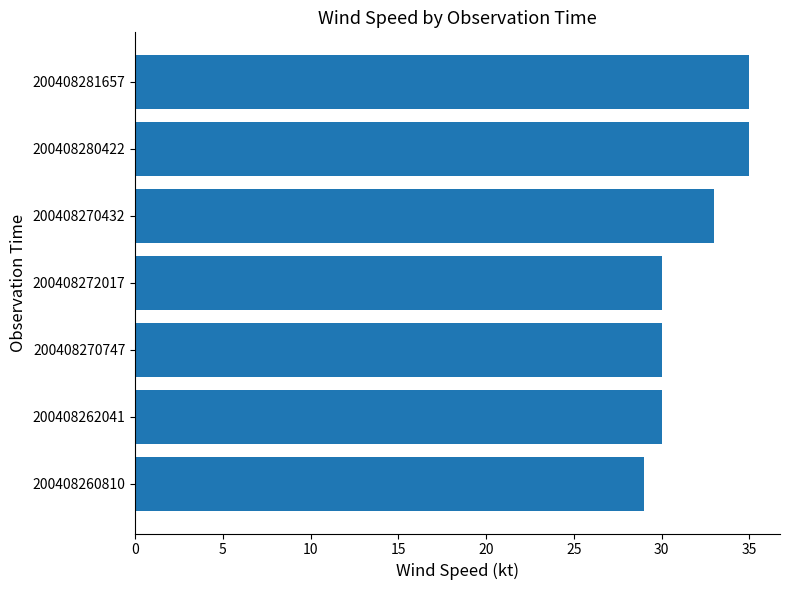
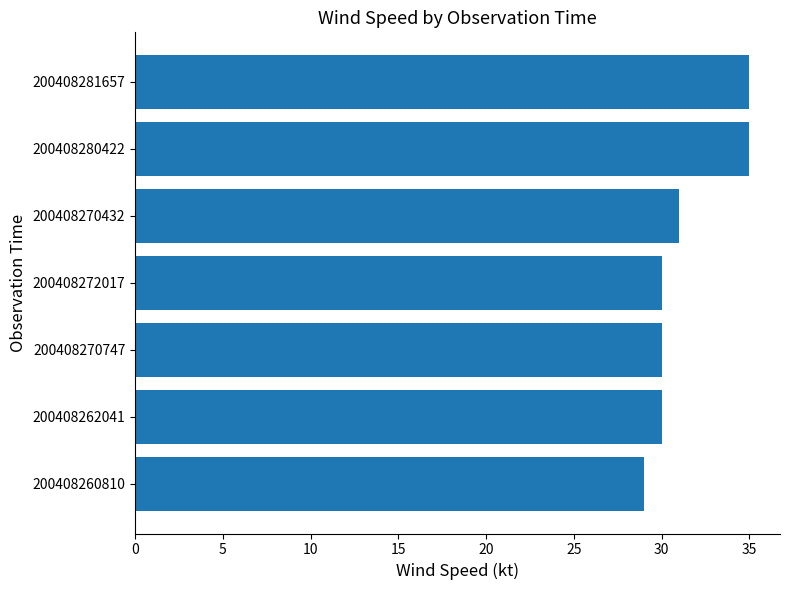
  {
    "200408281657": 35,
    "200408280422": 35,
-   "200408270432": 33,
+   "200408270432": 31,
    "200408272017": 30,
    "200408270747": 30,
    "200408262041": 30,
    "200408260810": 29
  }
